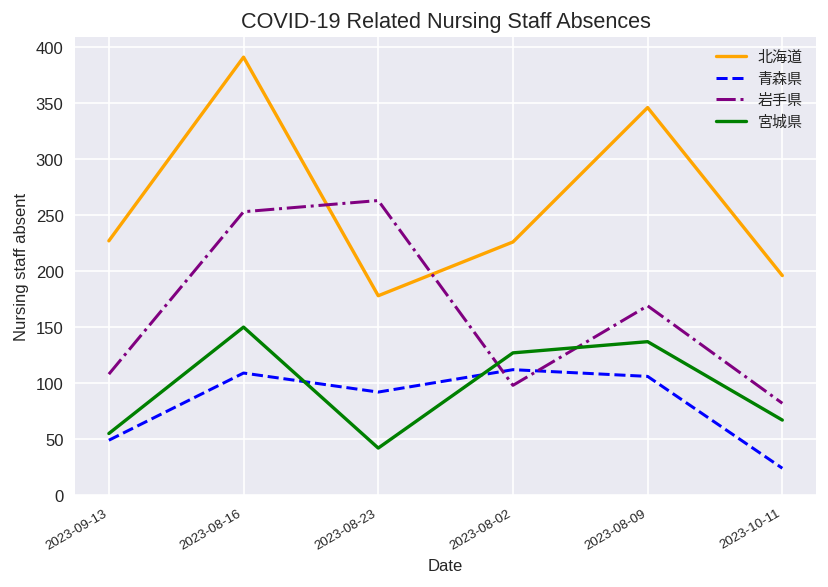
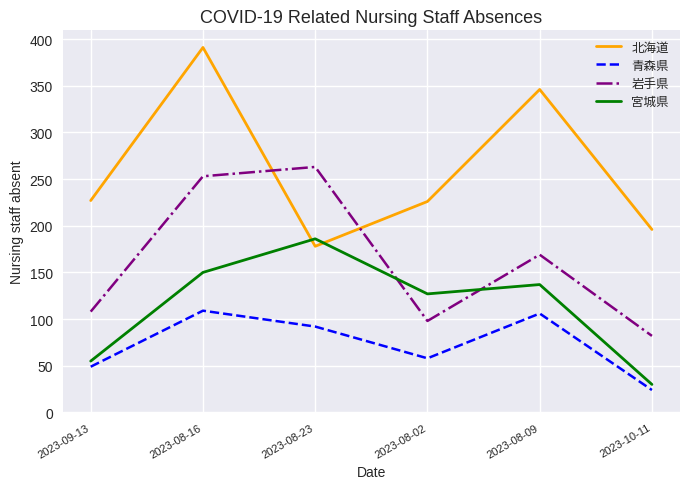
  {
    "北海道": {
      "2023-09-13": 230,
      "2023-08-16": 390,
      "2023-08-23": 180,
      "2023-08-02": 230,
      "2023-08-09": 350,
      "2023-10-11": 200
    },
    "青森県": {
      "2023-09-13": 50,
      "2023-08-16": 110,
      "2023-08-23": 90,
-     "2023-08-02": 110,
+     "2023-08-02": 60,
      "2023-08-09": 110,
      "2023-10-11": 20
    },
    "岩手県": {
      "2023-09-13": 110,
      "2023-08-16": 250,
      "2023-08-23": 260,
      "2023-08-02": 100,
      "2023-08-09": 170,
      "2023-10-11": 80
    },
    "宮城県": {
      "2023-09-13": 60,
      "2023-08-16": 150,
-     "2023-08-23": 40,
+     "2023-08-23": 190,
      "2023-08-02": 130,
      "2023-08-09": 140,
-     "2023-10-11": 70
+     "2023-10-11": 30
    }
  }
